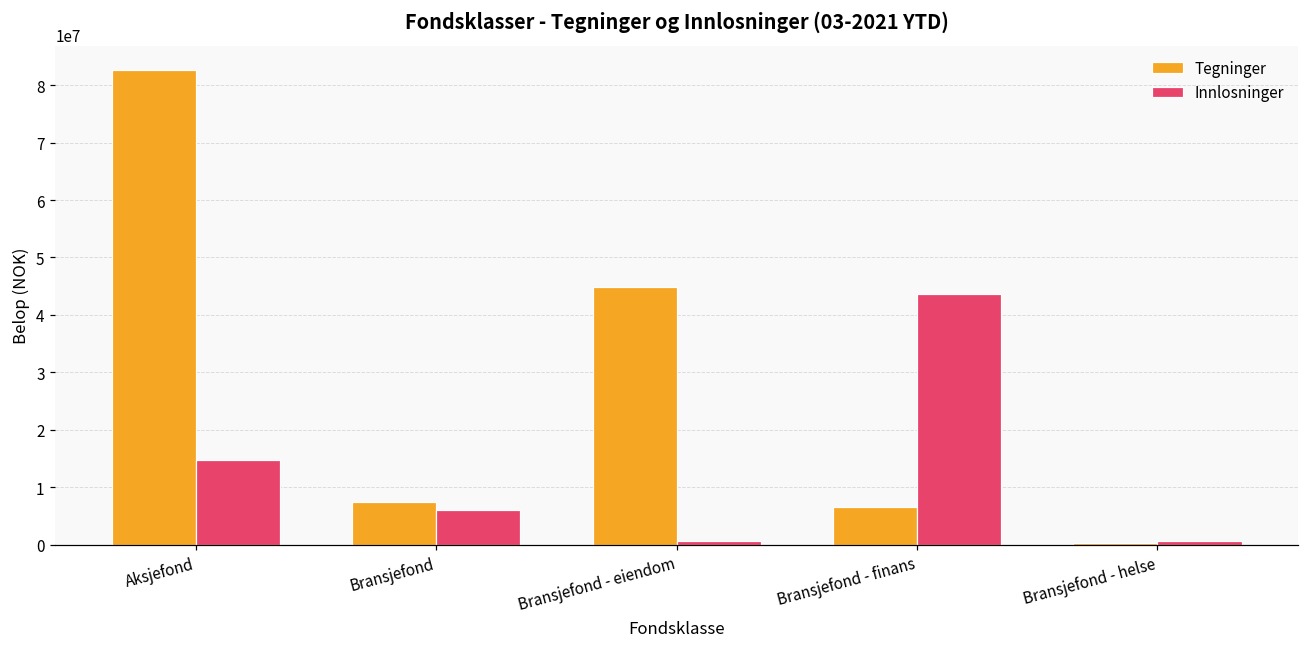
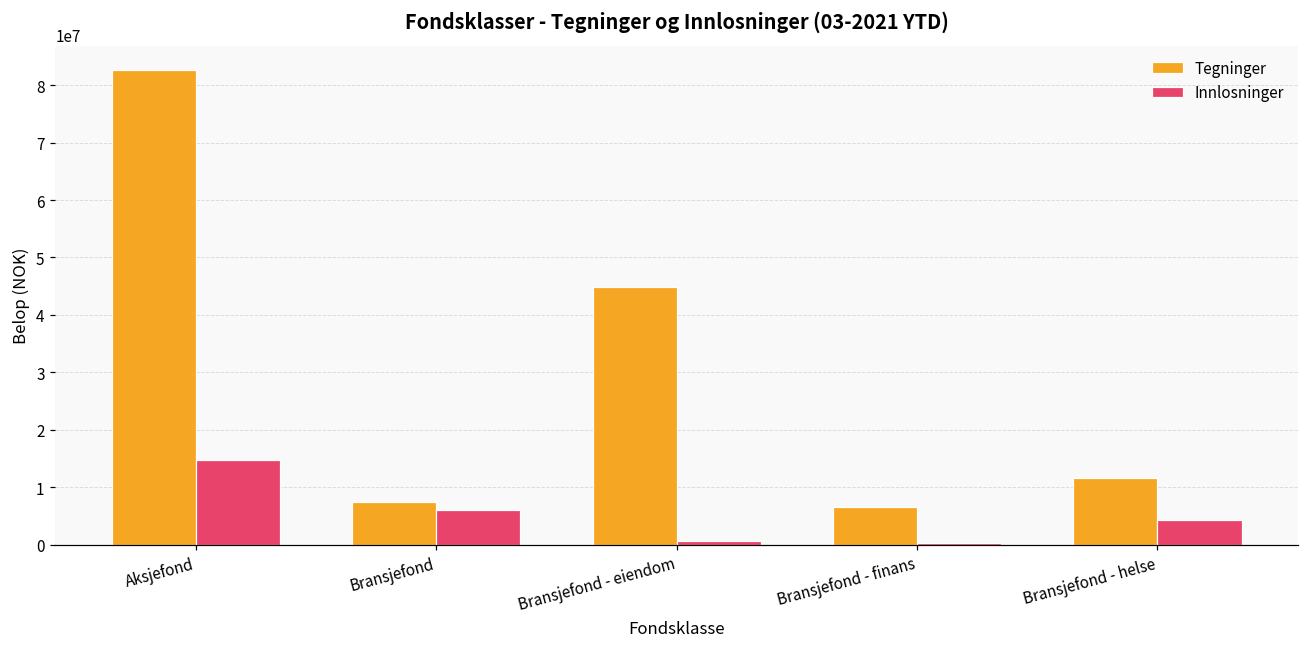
  {
    "Tegninger": {
      "Aksjefond": 83000000,
      "Bransjefond": 7000000,
      "Bransjefond - eiendom": 45000000,
      "Bransjefond - finans": 7000000,
-     "Bransjefond - helse": 0
+     "Bransjefond - helse": 12000000
    },
    "Innlosninger": {
      "Aksjefond": 15000000,
      "Bransjefond": 6000000,
      "Bransjefond - eiendom": 1000000,
-     "Bransjefond - finans": 44000000,
-     "Bransjefond - helse": 1000000
+     "Bransjefond - finans": 0,
+     "Bransjefond - helse": 4000000
    }
  }
